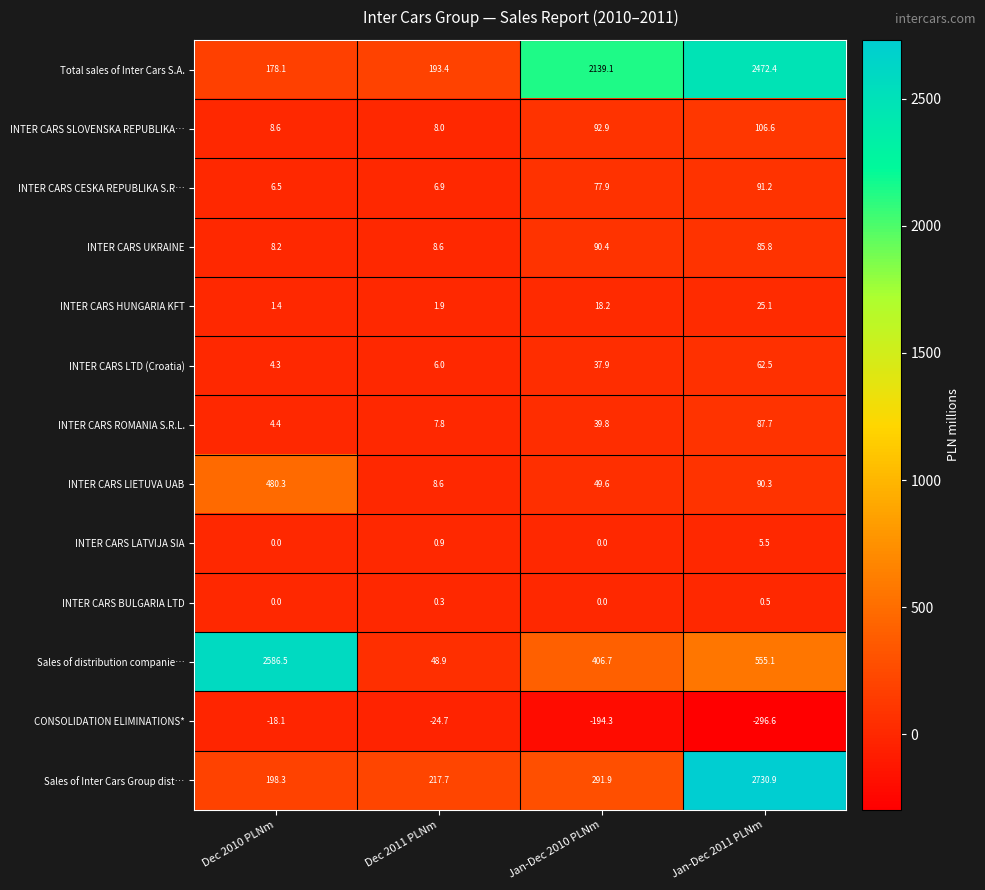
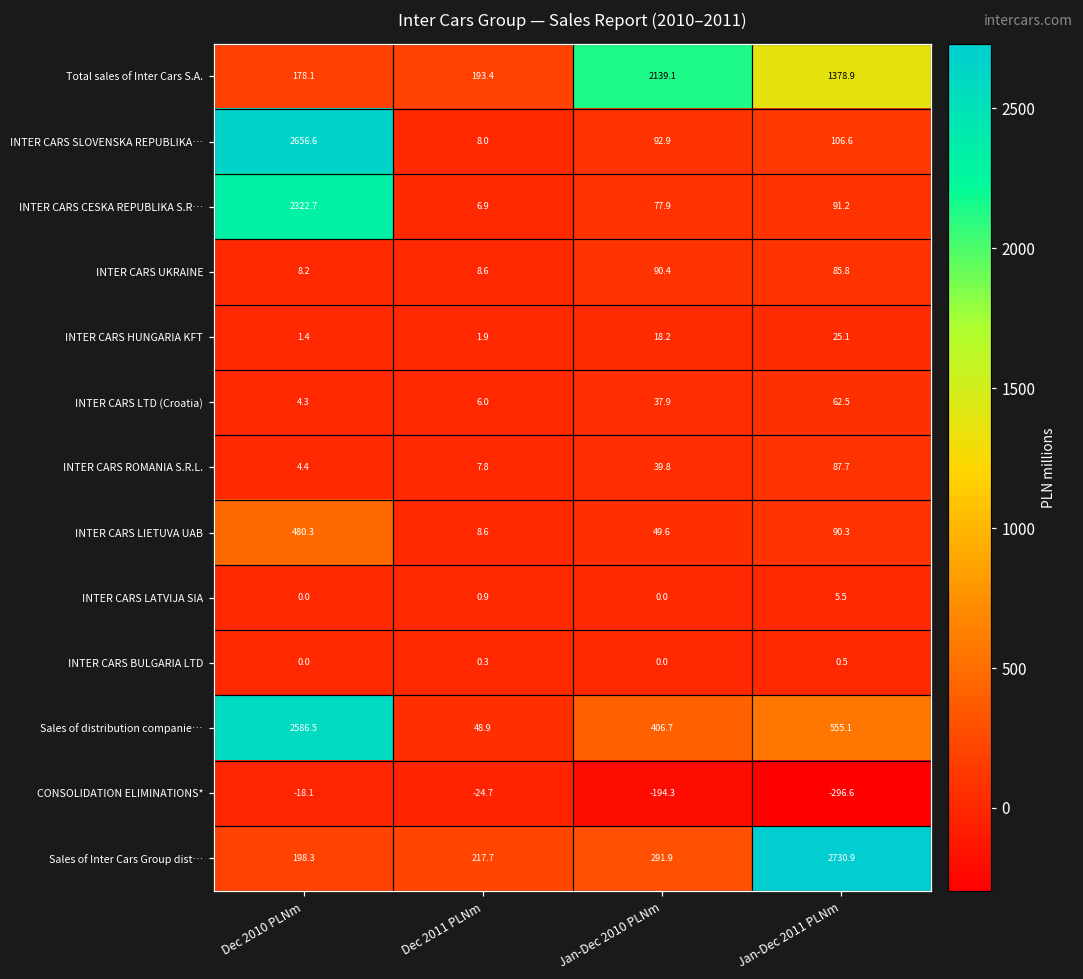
  {
    "Total sales of Inter Cars S.A.": {
      "Dec 2010 PLNm": 178.1,
      "Dec 2011 PLNm": 193.4,
      "Jan-Dec 2010 PLNm": 2139.1,
-     "Jan-Dec 2011 PLNm": 2472.4
+     "Jan-Dec 2011 PLNm": 1378.9
    },
    "INTER CARS SLOVENSKA REPUBLIKA…": {
-     "Dec 2010 PLNm": 8.6,
+     "Dec 2010 PLNm": 2656.6,
      "Dec 2011 PLNm": 8.0,
      "Jan-Dec 2010 PLNm": 92.9,
      "Jan-Dec 2011 PLNm": 106.6
    },
    "INTER CARS CESKA REPUBLIKA S.R…": {
-     "Dec 2010 PLNm": 6.5,
+     "Dec 2010 PLNm": 2322.7,
      "Dec 2011 PLNm": 6.9,
      "Jan-Dec 2010 PLNm": 77.9,
      "Jan-Dec 2011 PLNm": 91.2
    },
    "INTER CARS UKRAINE": {
      "Dec 2010 PLNm": 8.2,
      "Dec 2011 PLNm": 8.6,
      "Jan-Dec 2010 PLNm": 90.4,
      "Jan-Dec 2011 PLNm": 85.8
    },
    "INTER CARS HUNGARIA KFT": {
      "Dec 2010 PLNm": 1.4,
      "Dec 2011 PLNm": 1.9,
      "Jan-Dec 2010 PLNm": 18.2,
      "Jan-Dec 2011 PLNm": 25.1
    },
    "INTER CARS LTD (Croatia)": {
      "Dec 2010 PLNm": 4.3,
      "Dec 2011 PLNm": 6.0,
      "Jan-Dec 2010 PLNm": 37.9,
      "Jan-Dec 2011 PLNm": 62.5
    },
    "INTER CARS ROMANIA S.R.L.": {
      "Dec 2010 PLNm": 4.4,
      "Dec 2011 PLNm": 7.8,
      "Jan-Dec 2010 PLNm": 39.8,
      "Jan-Dec 2011 PLNm": 87.7
    },
    "INTER CARS LIETUVA UAB": {
      "Dec 2010 PLNm": 480.3,
      "Dec 2011 PLNm": 8.6,
      "Jan-Dec 2010 PLNm": 49.6,
      "Jan-Dec 2011 PLNm": 90.3
    },
    "INTER CARS LATVIJA SIA": {
      "Dec 2010 PLNm": 0.0,
      "Dec 2011 PLNm": 0.9,
      "Jan-Dec 2010 PLNm": 0.0,
      "Jan-Dec 2011 PLNm": 5.5
    },
    "INTER CARS BULGARIA LTD": {
      "Dec 2010 PLNm": 0.0,
      "Dec 2011 PLNm": 0.3,
      "Jan-Dec 2010 PLNm": 0.0,
      "Jan-Dec 2011 PLNm": 0.5
    },
    "Sales of distribution companie…": {
      "Dec 2010 PLNm": 2586.5,
      "Dec 2011 PLNm": 48.9,
      "Jan-Dec 2010 PLNm": 406.7,
      "Jan-Dec 2011 PLNm": 555.1
    },
    "CONSOLIDATION ELIMINATIONS*": {
      "Dec 2010 PLNm": -18.1,
      "Dec 2011 PLNm": -24.7,
      "Jan-Dec 2010 PLNm": -194.3,
      "Jan-Dec 2011 PLNm": -296.6
    },
    "Sales of Inter Cars Group dist…": {
      "Dec 2010 PLNm": 198.3,
      "Dec 2011 PLNm": 217.7,
      "Jan-Dec 2010 PLNm": 291.9,
      "Jan-Dec 2011 PLNm": 2730.9
    }
  }
